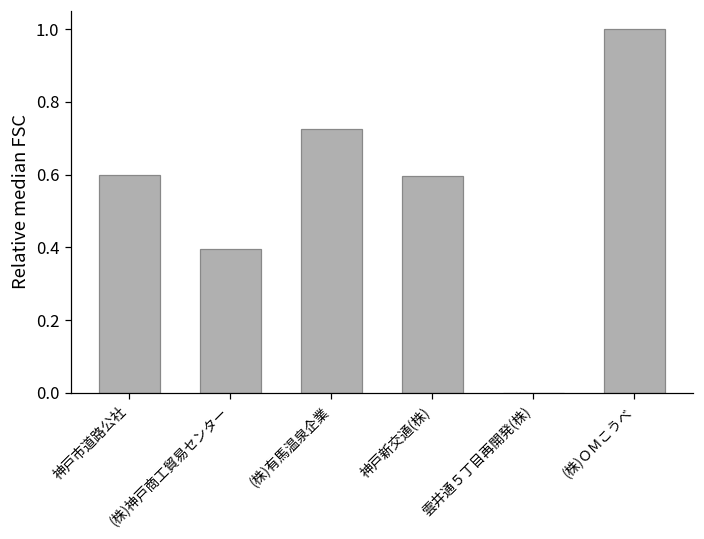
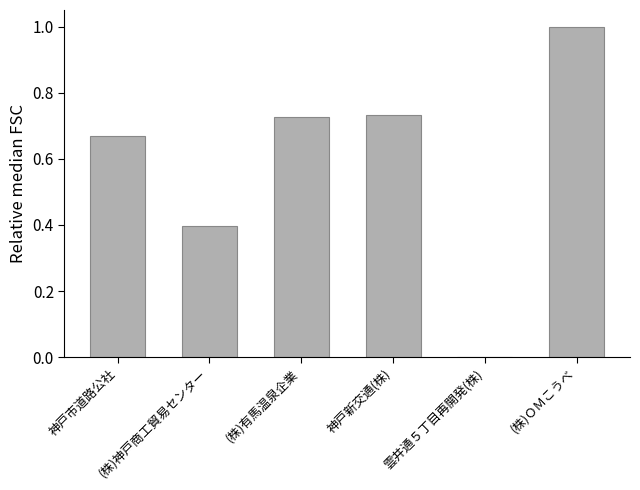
  {
-   "神戸市道路公社": 0.60,
+   "神戸市道路公社": 0.67,
    "(株)神戸商工貿易センター": 0.40,
    "(株)有馬温泉企業": 0.73,
-   "神戸新交通(株)": 0.60,
+   "神戸新交通(株)": 0.73,
    "雲井通５丁目再開発(株)": 0.00,
    "(株)ＯＭこうべ": 1.00
  }
